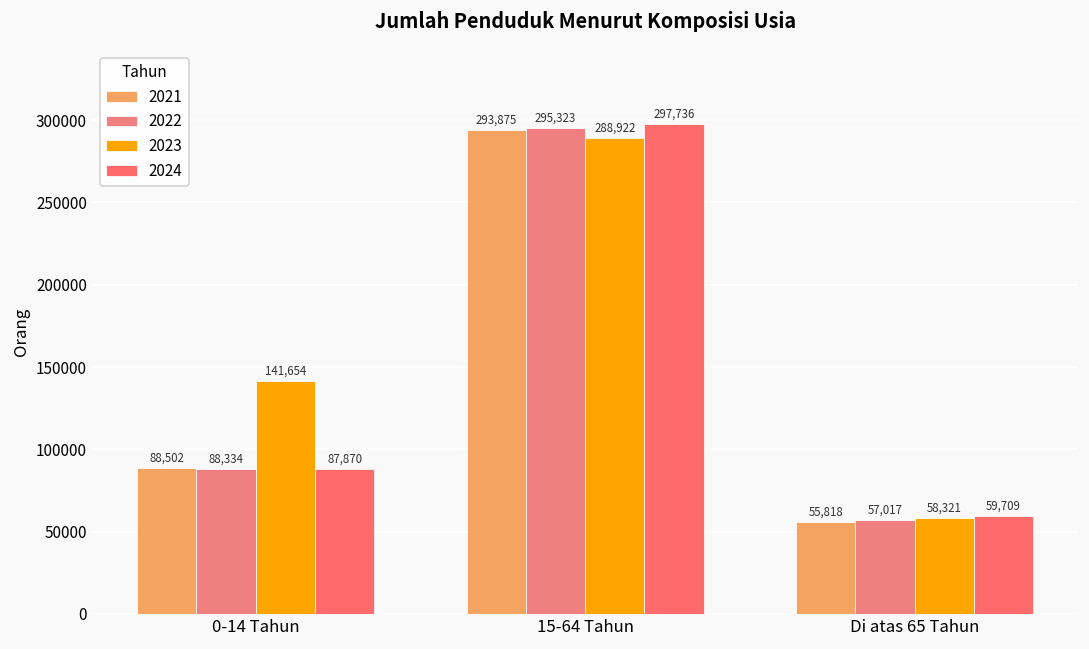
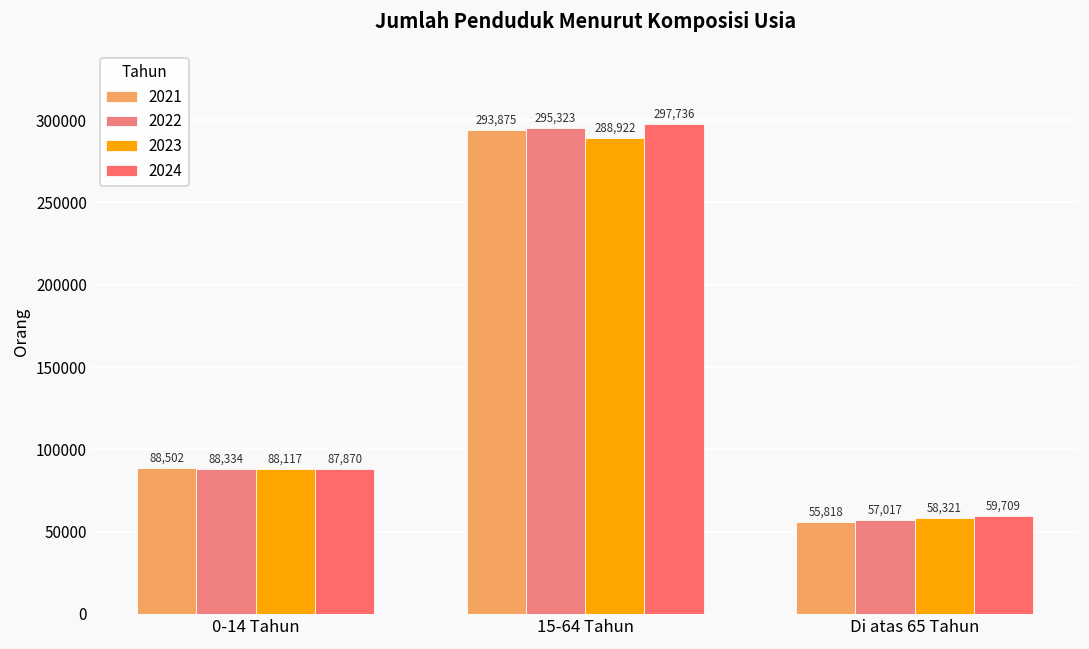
  {
    "2023": {
-     "0-14 Tahun": "141,654",
+     "0-14 Tahun": "88,117",
      "15-64 Tahun": "288,922",
      "Di atas 65 Tahun": "58,321"
    }
  }
